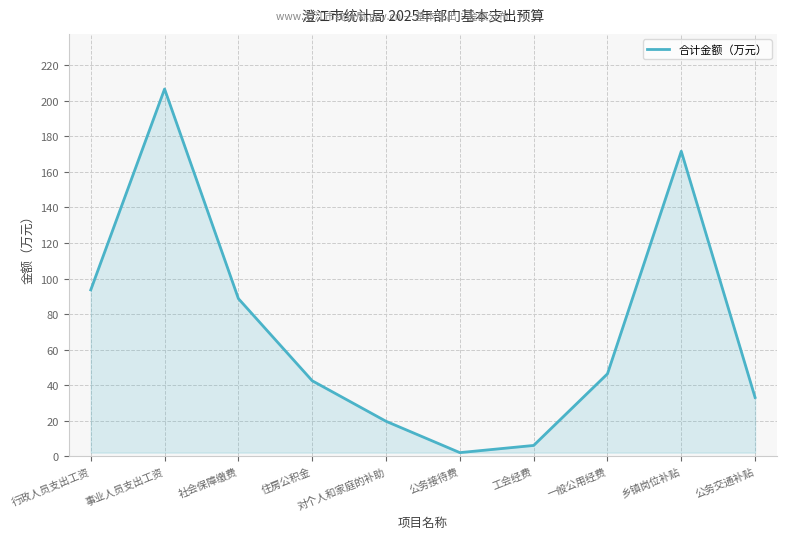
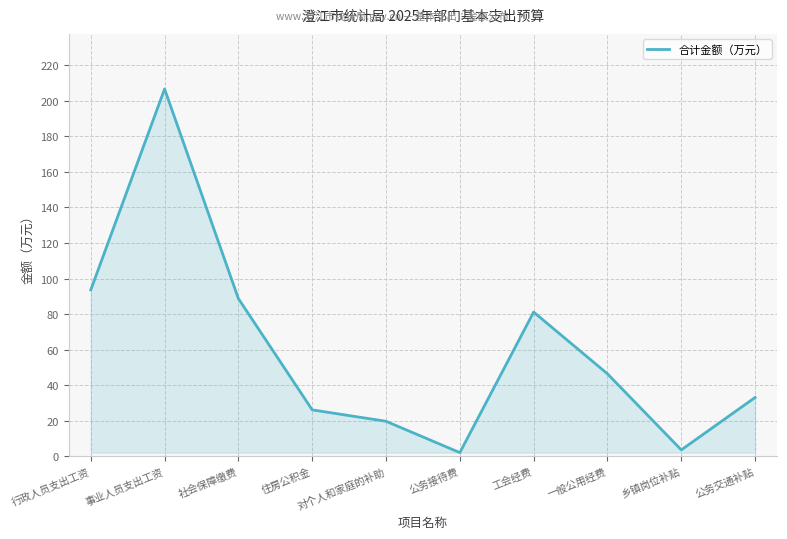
  {
    "行政人员支出工资": 94,
    "事业人员支出工资": 207,
    "社会保障缴费": 89,
-   "住房公积金": 42,
+   "住房公积金": 26,
    "对个人和家庭的补助": 20,
    "公务接待费": 2,
-   "工会经费": 6,
+   "工会经费": 81,
    "一般公用经费": 46,
-   "乡镇岗位补贴": 172,
+   "乡镇岗位补贴": 4,
    "公务交通补贴": 33
  }
